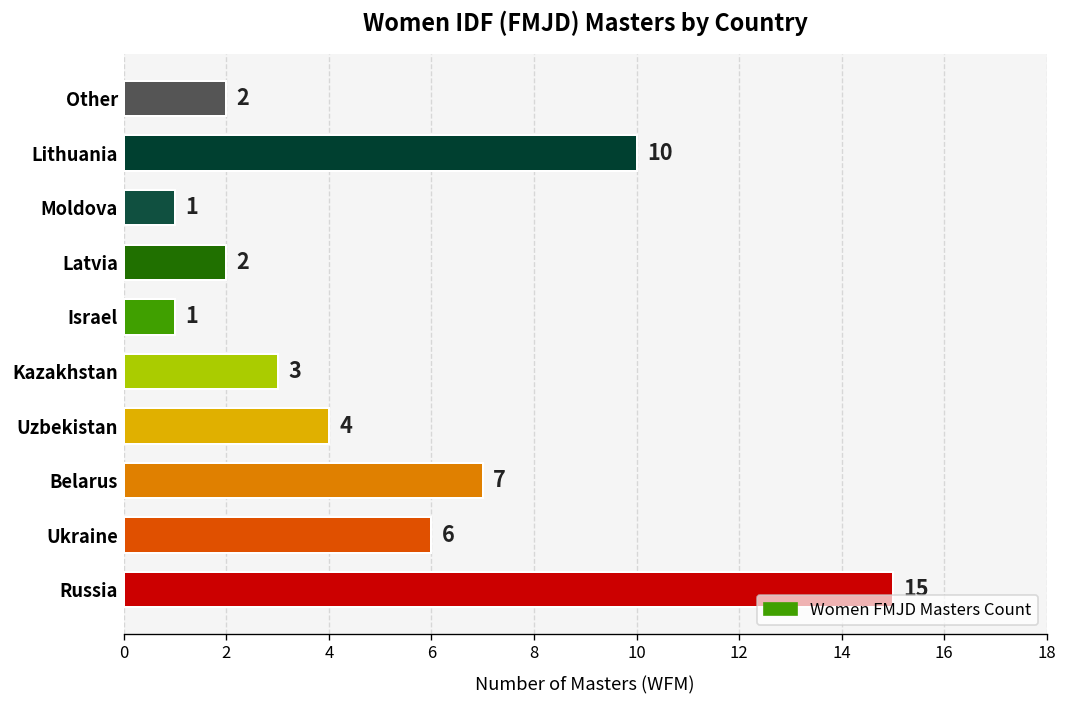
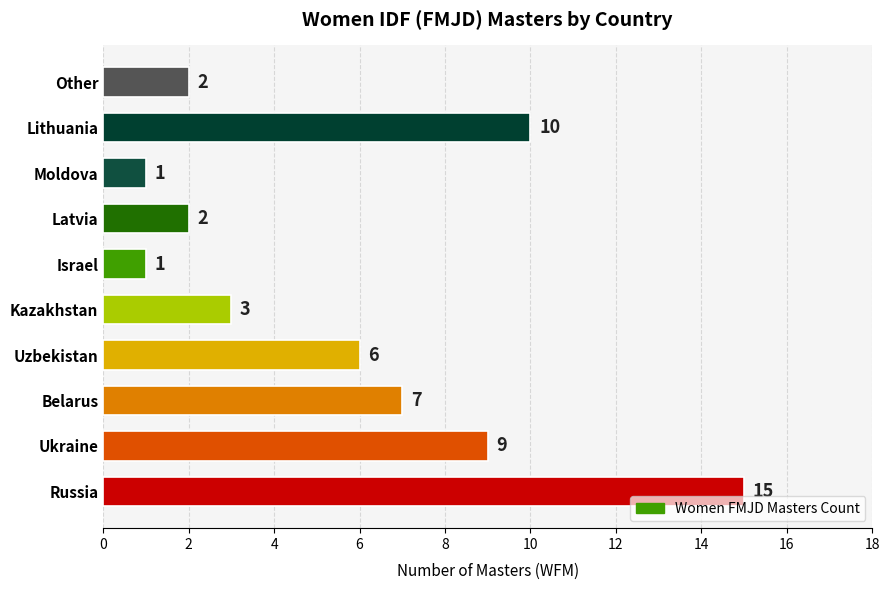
  {
    "Other": 2,
    "Lithuania": 10,
    "Moldova": 1,
    "Latvia": 2,
    "Israel": 1,
    "Kazakhstan": 3,
-   "Uzbekistan": 4,
+   "Uzbekistan": 6,
    "Belarus": 7,
-   "Ukraine": 6
+   "Ukraine": 9
  }
